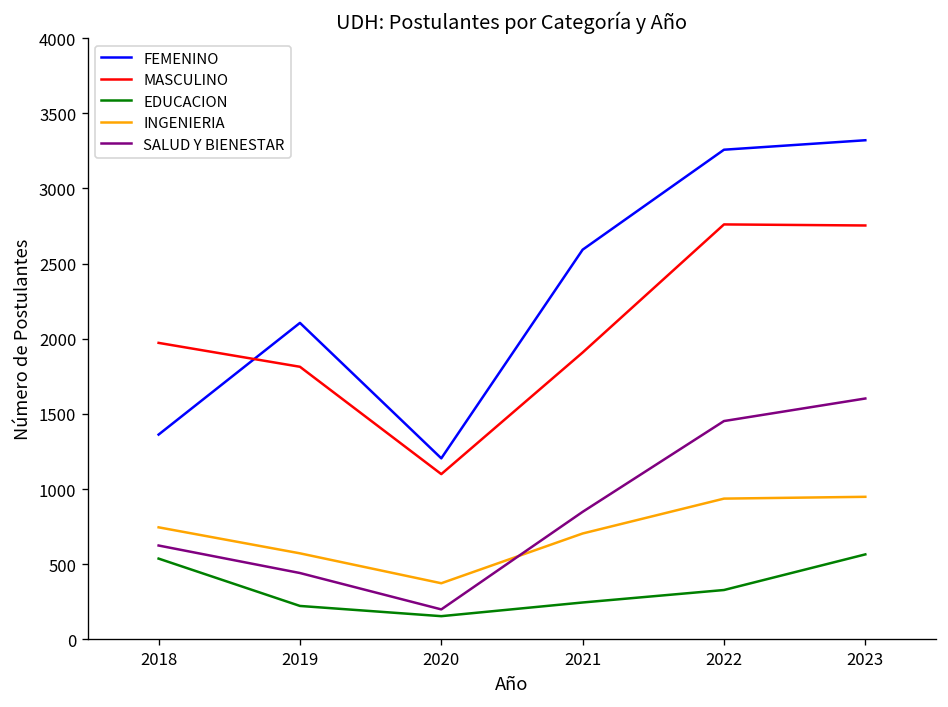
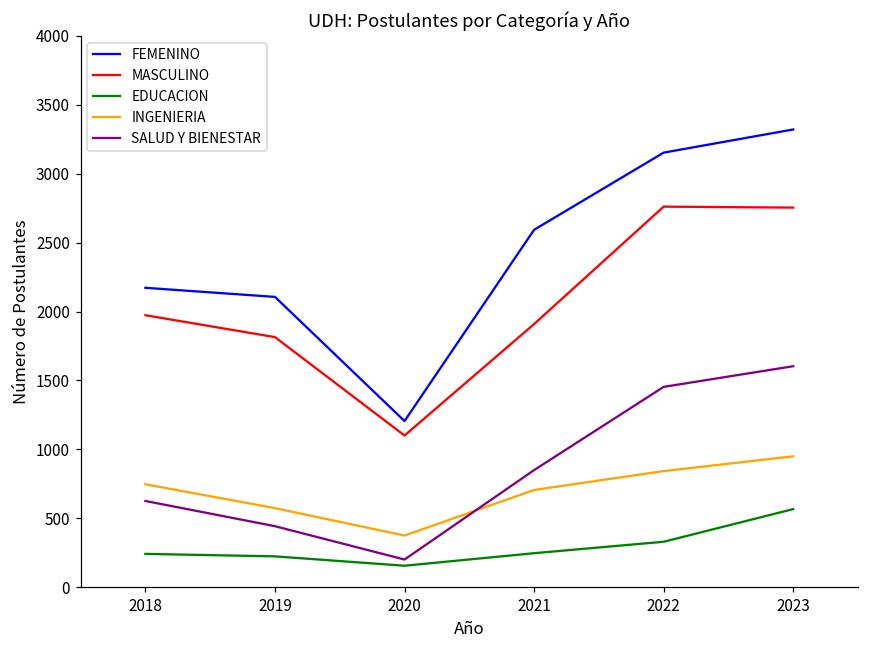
  {
    "FEMENINO": {
-     "2018": 1360,
+     "2018": 2170,
      "2019": 2110,
      "2020": 1210,
      "2021": 2590,
-     "2022": 3260,
+     "2022": 3150,
      "2023": 3320
    },
    "MASCULINO": {
      "2018": 1970,
      "2019": 1810,
      "2020": 1100,
      "2021": 1910,
      "2022": 2760,
      "2023": 2750
    },
    "EDUCACION": {
-     "2018": 540,
+     "2018": 240,
      "2019": 220,
      "2020": 160,
      "2021": 250,
      "2022": 330,
      "2023": 570
    },
    "INGENIERIA": {
      "2018": 750,
      "2019": 570,
      "2020": 370,
      "2021": 710,
-     "2022": 940,
+     "2022": 840,
      "2023": 950
    },
    "SALUD Y BIENESTAR": {
      "2018": 630,
      "2019": 440,
      "2020": 200,
      "2021": 850,
      "2022": 1450,
      "2023": 1600
    }
  }
